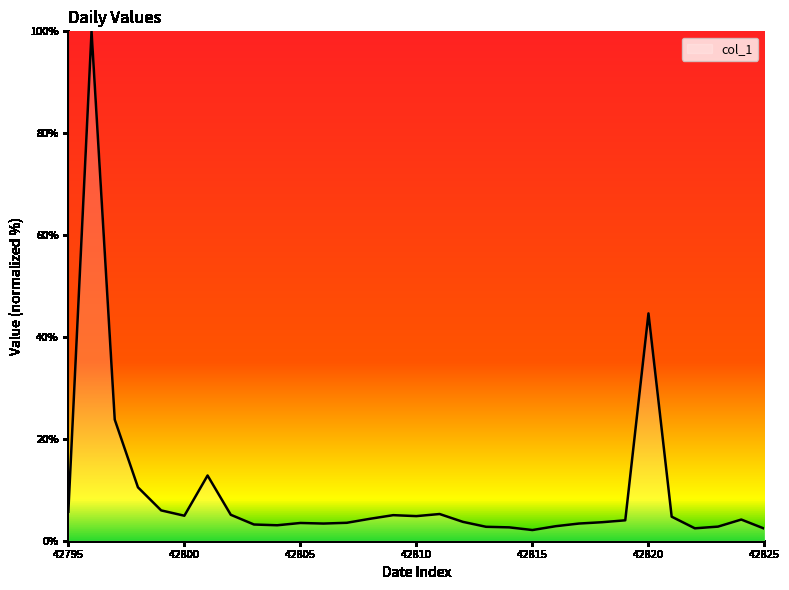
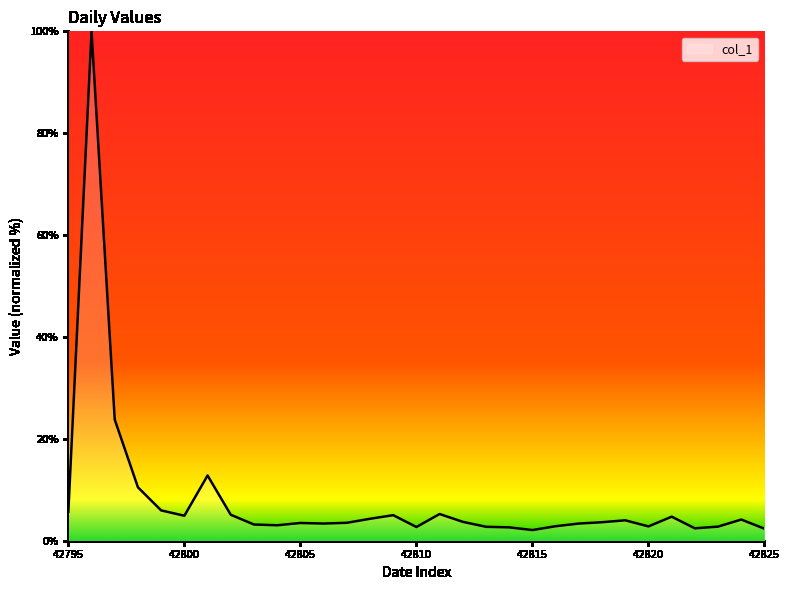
  {
    "42795": "6%",
    "42800": "5%",
    "42805": "3%",
-   "42810": "5%",
+   "42810": "3%",
    "42815": "2%",
-   "42820": "45%",
+   "42820": "3%",
    "42825": "2%"
  }
